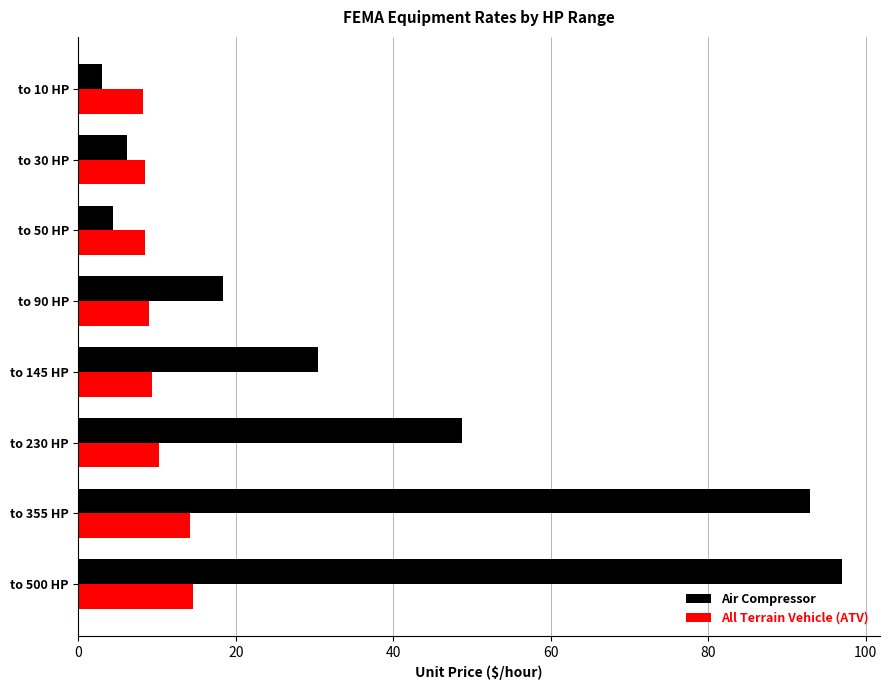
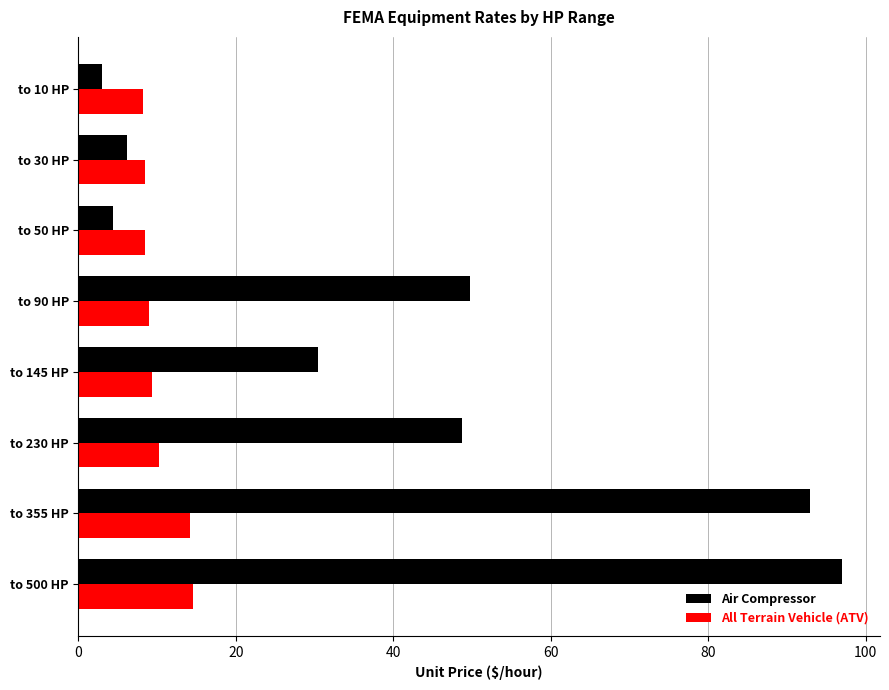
  {
    "Air Compressor": {
      "to 10 HP": 3,
      "to 30 HP": 6,
      "to 50 HP": 4,
-     "to 90 HP": 18,
+     "to 90 HP": 50,
      "to 145 HP": 30,
      "to 230 HP": 49,
      "to 355 HP": 93,
      "to 500 HP": 97
    },
    "All Terrain Vehicle (ATV)": {
      "to 10 HP": 8,
      "to 30 HP": 9,
      "to 50 HP": 9,
      "to 90 HP": 9,
      "to 145 HP": 9,
      "to 230 HP": 10,
      "to 355 HP": 14,
      "to 500 HP": 15
    }
  }
